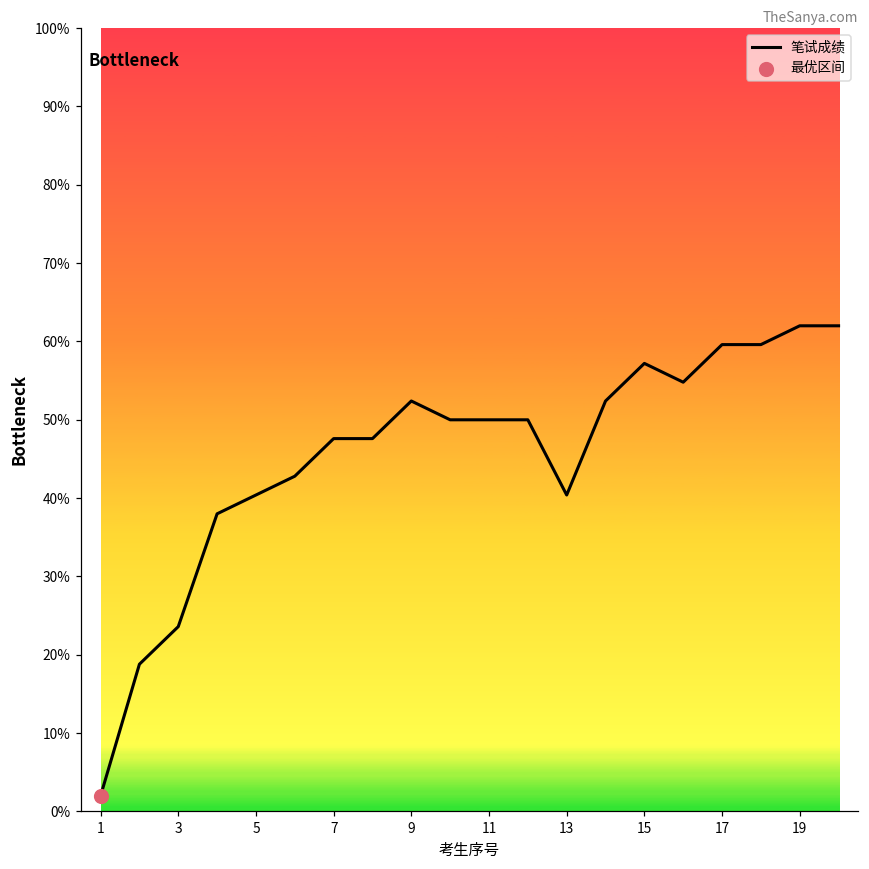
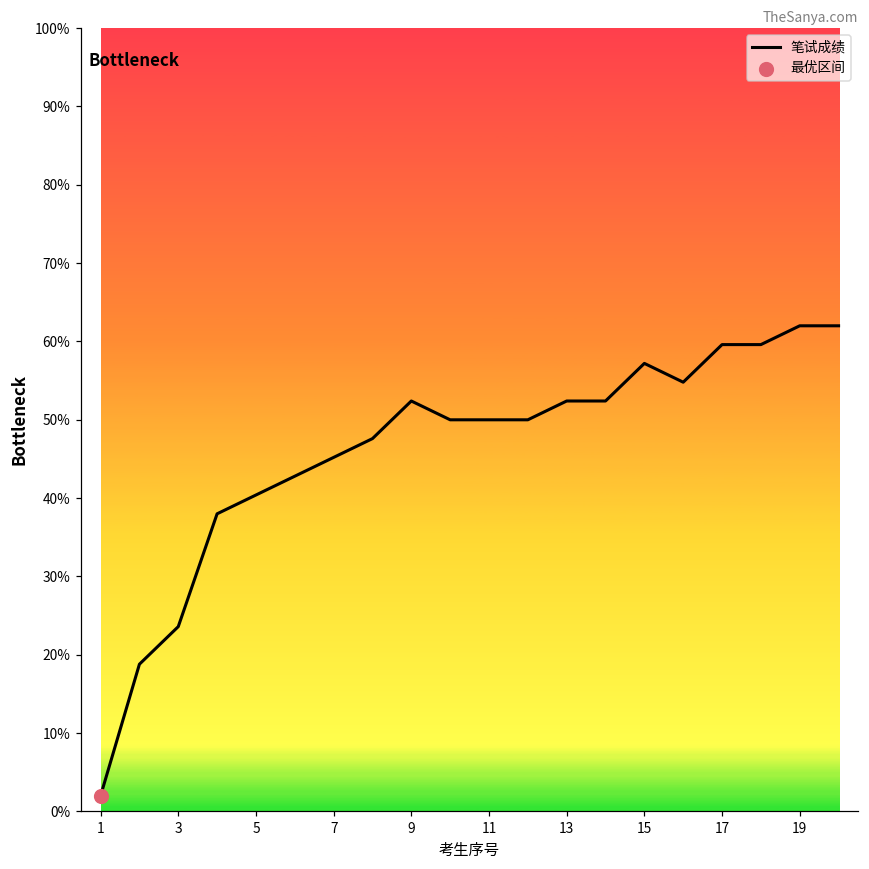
  {
    "笔试成绩": {
      "3": "24%",
      "5": "40%",
-     "7": "48%",
+     "7": "45%",
      "9": "52%",
      "11": "50%",
-     "13": "40%",
+     "13": "52%",
      "15": "57%",
      "17": "60%",
      "19": "62%"
    }
  }
